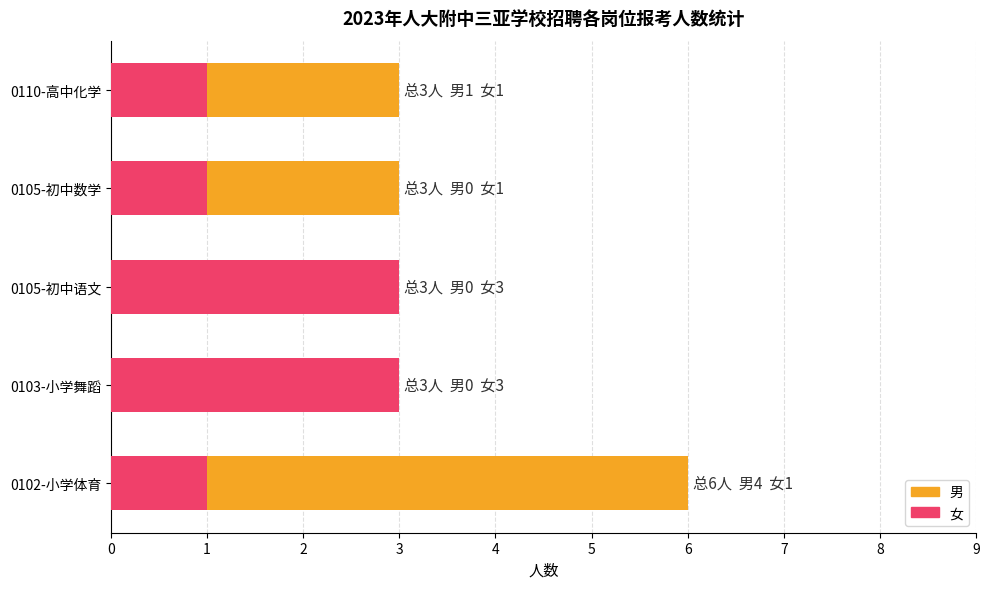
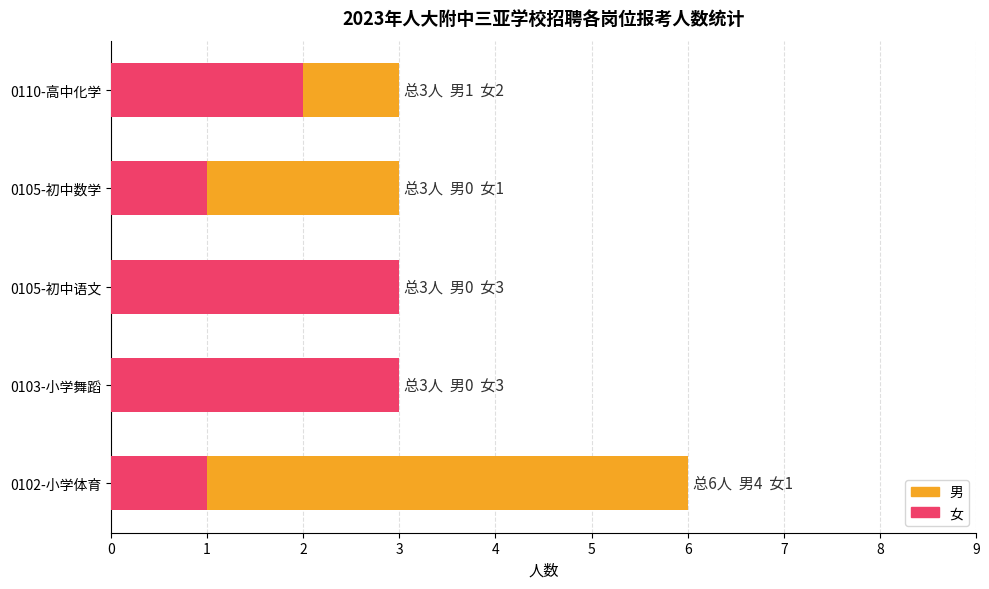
  {
    "女": {
-     "0110-高中化学": 1
+     "0110-高中化学": 2
    }
  }
